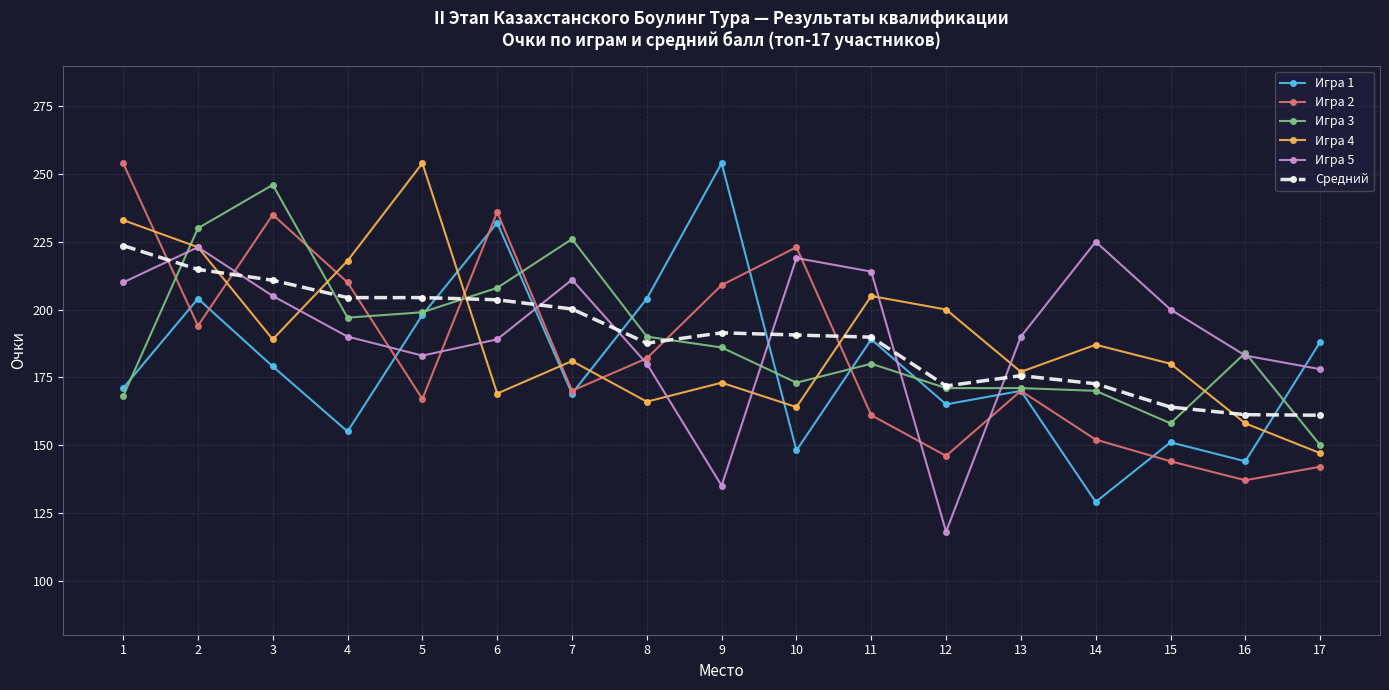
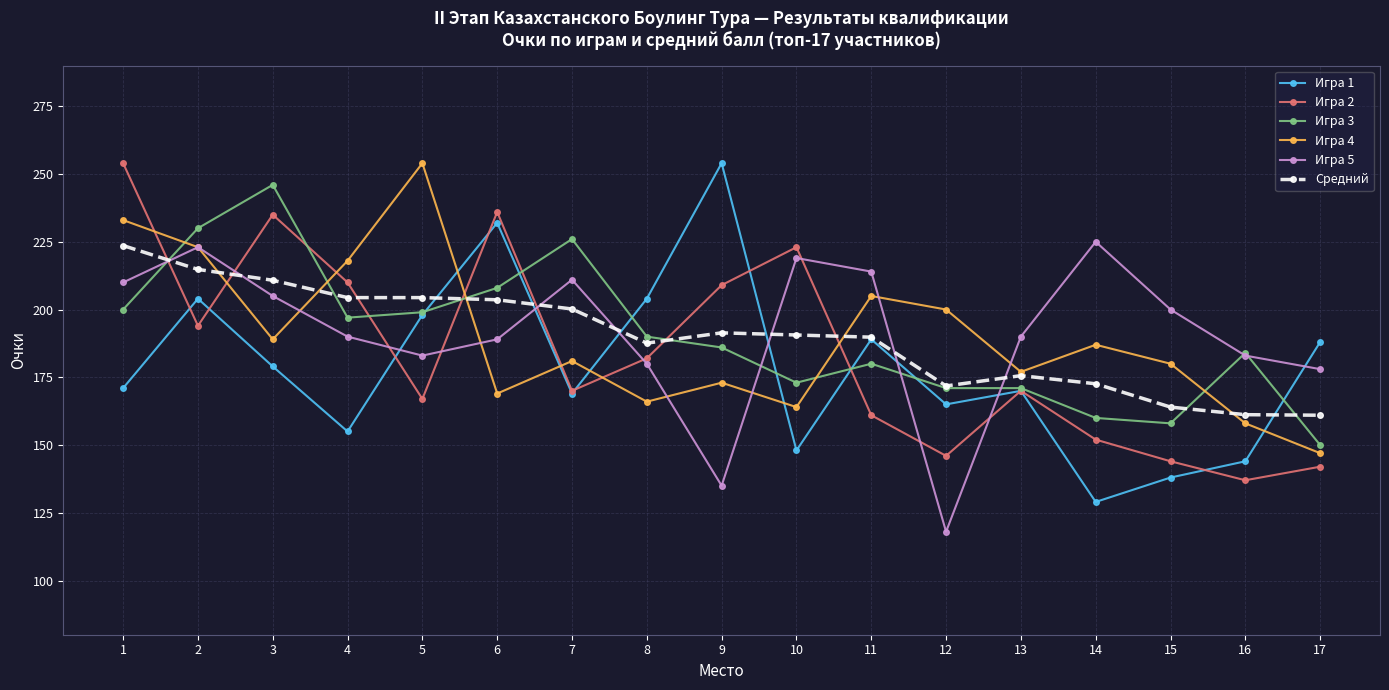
  {
    "Игра 1": {
      "1": 171,
      "2": 204,
      "3": 179,
      "4": 155,
      "5": 198,
      "6": 232,
      "7": 169,
      "8": 204,
      "9": 254,
      "10": 148,
      "12": 165,
      "14": 129,
-     "15": 151,
+     "15": 138,
      "16": 144,
      "17": 188
    },
    "Игра 2": {
      "1": 254,
      "2": 194,
      "3": 235,
      "4": 210,
      "5": 167,
      "6": 236,
      "7": 170,
      "8": 182,
      "9": 209,
      "10": 223,
      "11": 161,
      "12": 146,
      "14": 152,
      "15": 144,
      "16": 137,
      "17": 142
    },
    "Игра 3": {
-     "1": 168,
+     "1": 200,
      "2": 230,
      "3": 246,
      "4": 197,
      "5": 199,
      "6": 208,
      "7": 226,
      "8": 190,
      "9": 186,
      "10": 173,
      "11": 180,
      "13": 171,
-     "14": 170,
+     "14": 160,
      "15": 158,
      "16": 184,
      "17": 150
    },
    "Игра 4": {
      "1": 233,
      "3": 189,
      "4": 218,
      "5": 254,
      "6": 169,
      "7": 181,
      "8": 166,
      "9": 173,
      "10": 164,
      "11": 205,
      "12": 200,
      "13": 177,
      "14": 187,
      "15": 180,
      "16": 158,
      "17": 147
    },
    "Игра 5": {
      "1": 210,
      "3": 205,
      "4": 190,
      "5": 183,
      "6": 189,
      "7": 211,
      "8": 180,
      "9": 135,
      "10": 219,
      "11": 214,
      "12": 118,
      "13": 190,
      "14": 225,
      "15": 200,
      "16": 183,
      "17": 178
    },
    "Средний": {
      "1": 224,
      "2": 215,
      "3": 211,
      "4": 204,
      "5": 204,
      "6": 204,
      "7": 200,
      "8": 188,
      "9": 191,
      "10": 191,
      "13": 176,
      "14": 173,
      "15": 164,
      "16": 161,
      "17": 161
    }
  }
